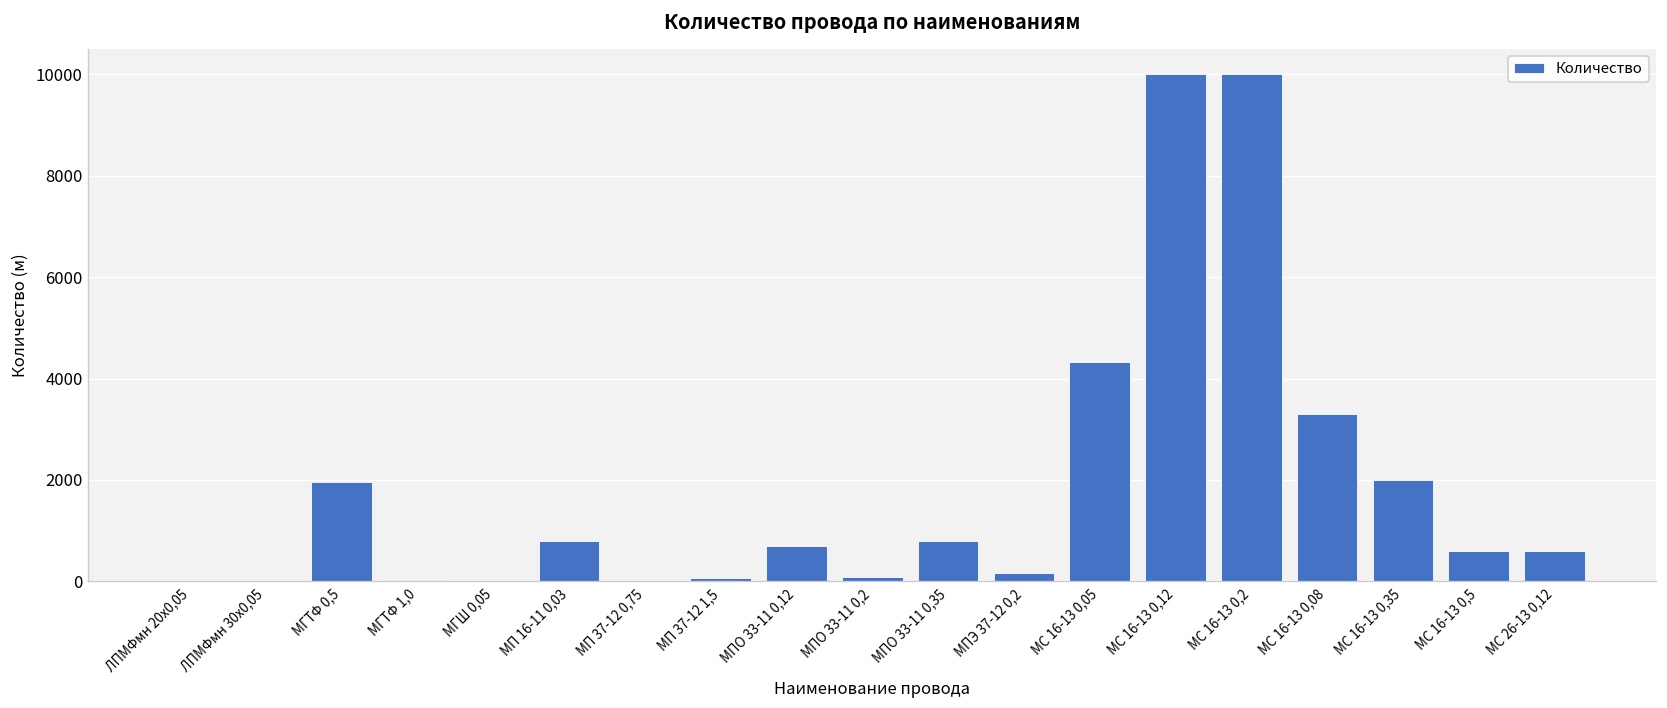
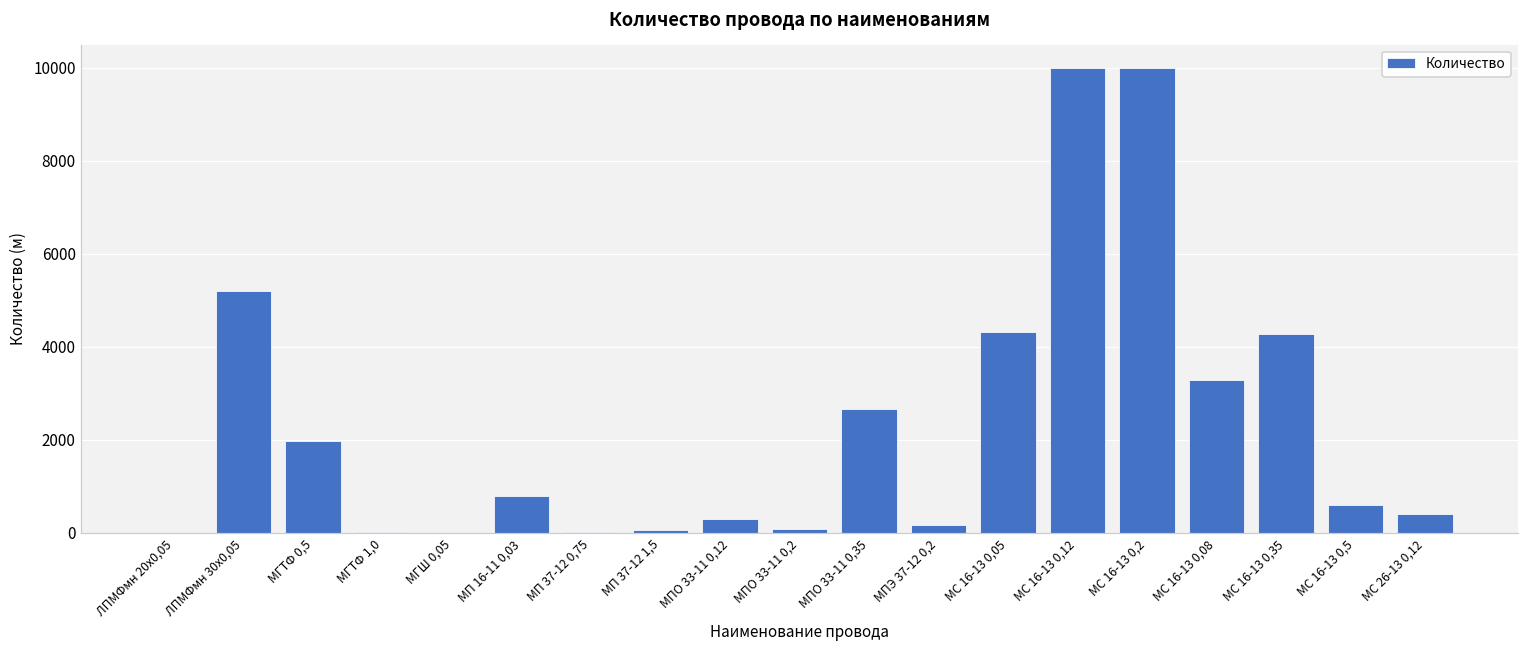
  {
-   "ЛПМФмн 30х0,05": 0,
+   "ЛПМФмн 30х0,05": 5200,
    "МГТФ 0,5": 2000,
    "МП 16-11 0,03": 800,
    "МП 37-12 1,5": 100,
-   "МПО 33-11 0,12": 700,
+   "МПО 33-11 0,12": 300,
    "МПО 33-11 0,2": 100,
-   "МПО 33-11 0,35": 800,
+   "МПО 33-11 0,35": 2700,
    "МПЭ 37-12 0,2": 200,
    "МС 16-13 0,05": 4300,
    "МС 16-13 0,12": 10000,
    "МС 16-13 0,2": 10000,
    "МС 16-13 0,08": 3300,
-   "МС 16-13 0,35": 2000,
+   "МС 16-13 0,35": 4300,
    "МС 16-13 0,5": 600,
-   "МС 26-13 0,12": 600
+   "МС 26-13 0,12": 400
  }
